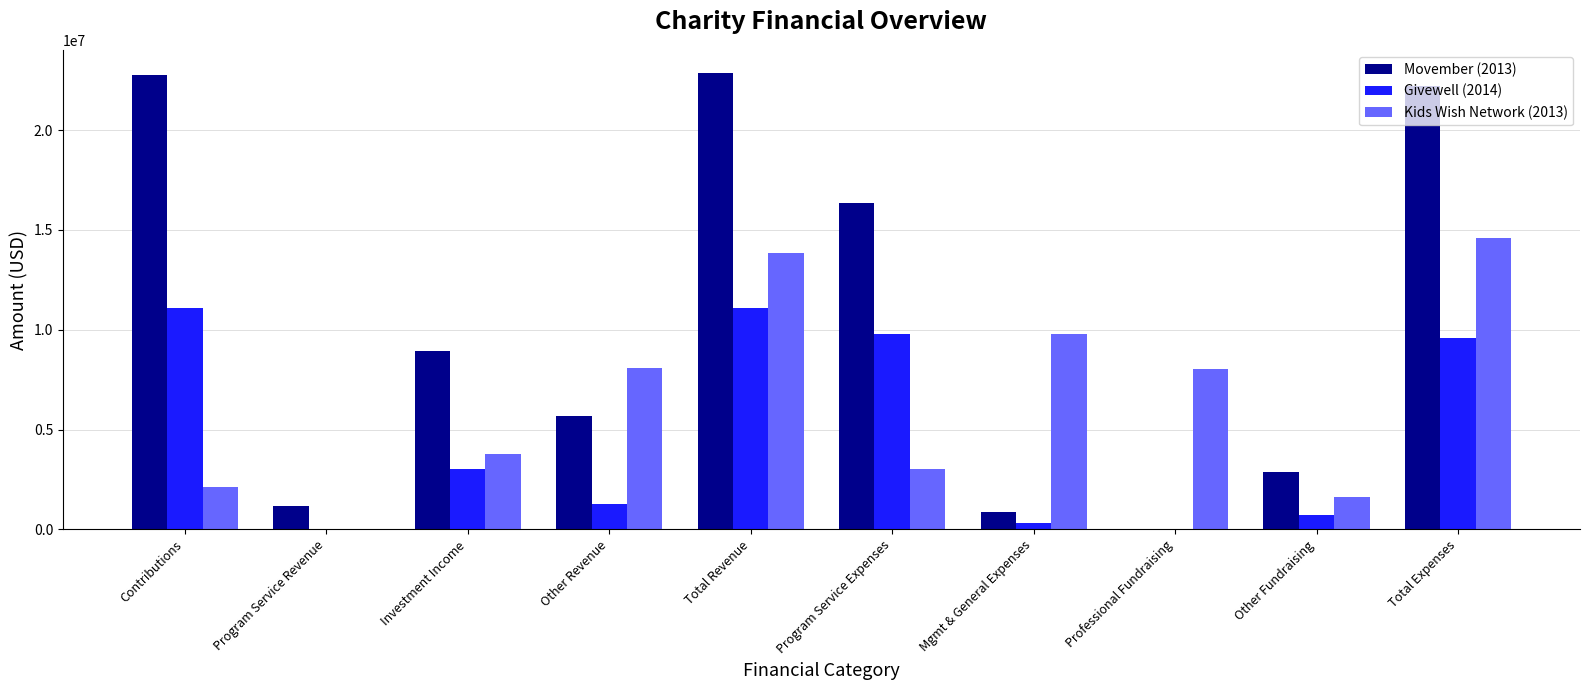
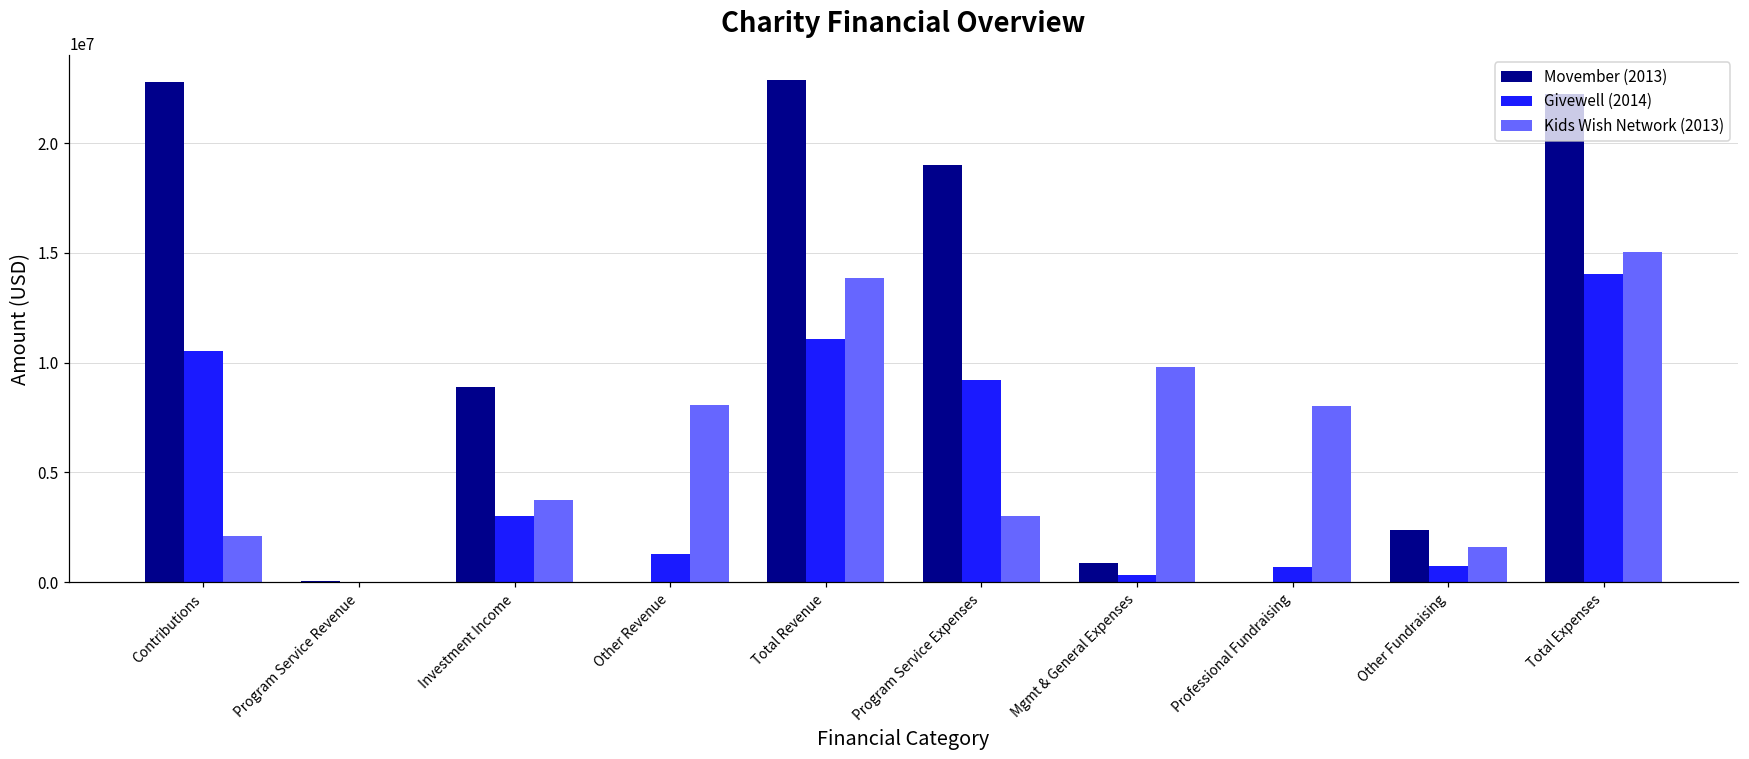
  {
    "Movember (2013)": {
      "Contributions": 22800000,
-     "Program Service Revenue": 1100000,
+     "Program Service Revenue": 100000,
      "Investment Income": 8900000,
-     "Other Revenue": 5700000,
+     "Other Revenue": 0,
      "Total Revenue": 22900000,
-     "Program Service Expenses": 16300000,
+     "Program Service Expenses": 19000000,
      "Mgmt & General Expenses": 900000,
      "Professional Fundraising": 0,
-     "Other Fundraising": 2900000
+     "Other Fundraising": 2400000
    },
    "Givewell (2014)": {
-     "Contributions": 11100000,
+     "Contributions": 10500000,
      "Program Service Revenue": 0,
      "Investment Income": 3000000,
      "Other Revenue": 1300000,
      "Total Revenue": 11100000,
-     "Program Service Expenses": 9800000,
+     "Program Service Expenses": 9200000,
      "Mgmt & General Expenses": 300000,
-     "Professional Fundraising": 0,
+     "Professional Fundraising": 700000,
      "Other Fundraising": 700000,
-     "Total Expenses": 9600000
+     "Total Expenses": 14100000
    },
    "Kids Wish Network (2013)": {
      "Contributions": 2100000,
      "Program Service Revenue": 0,
      "Investment Income": 3700000,
      "Other Revenue": 8100000,
      "Total Revenue": 13900000,
      "Program Service Expenses": 3000000,
      "Mgmt & General Expenses": 9800000,
      "Professional Fundraising": 8000000,
      "Other Fundraising": 1600000,
-     "Total Expenses": 14600000
+     "Total Expenses": 15000000
    }
  }
